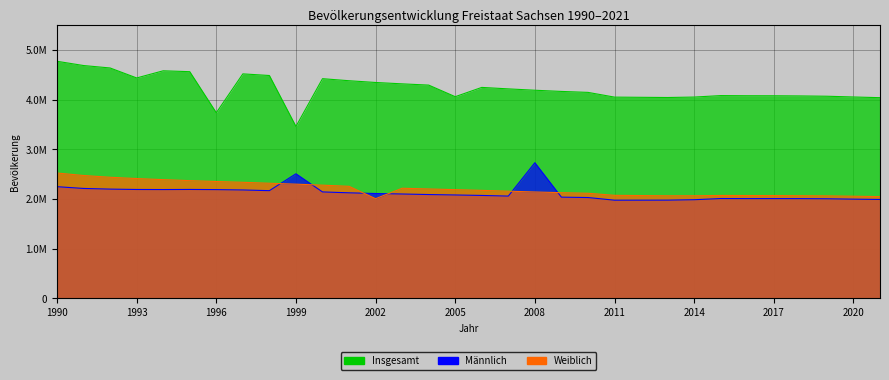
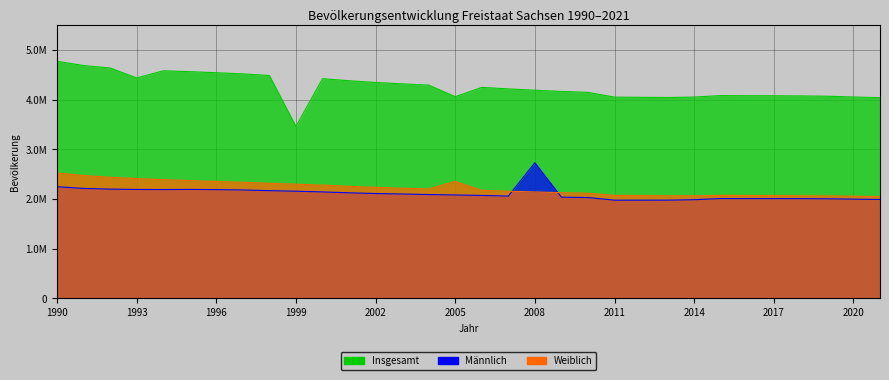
  {
    "Insgesamt": {
      "1990": 4800000,
      "1993": 4400000,
-     "1996": 3700000,
+     "1996": 4500000,
      "1999": 3500000,
      "2002": 4300000,
      "2005": 4100000,
      "2008": 4200000,
      "2011": 4100000,
      "2014": 4100000,
      "2017": 4100000,
      "2020": 4100000
    },
    "Männlich": {
      "1990": 2300000,
      "1993": 2200000,
      "1996": 2200000,
-     "1999": 2500000,
+     "1999": 2200000,
      "2002": 2100000,
      "2005": 2100000,
      "2008": 2700000,
      "2011": 2000000,
      "2014": 2000000,
      "2017": 2000000,
      "2020": 2000000
    },
    "Weiblich": {
      "1990": 2500000,
      "1993": 2400000,
      "1996": 2400000,
      "1999": 2300000,
-     "2002": 2000000,
-     "2005": 2200000,
+     "2002": 2200000,
+     "2005": 2400000,
      "2008": 2100000,
      "2011": 2100000,
      "2014": 2100000,
      "2017": 2100000,
      "2020": 2100000
    }
  }
